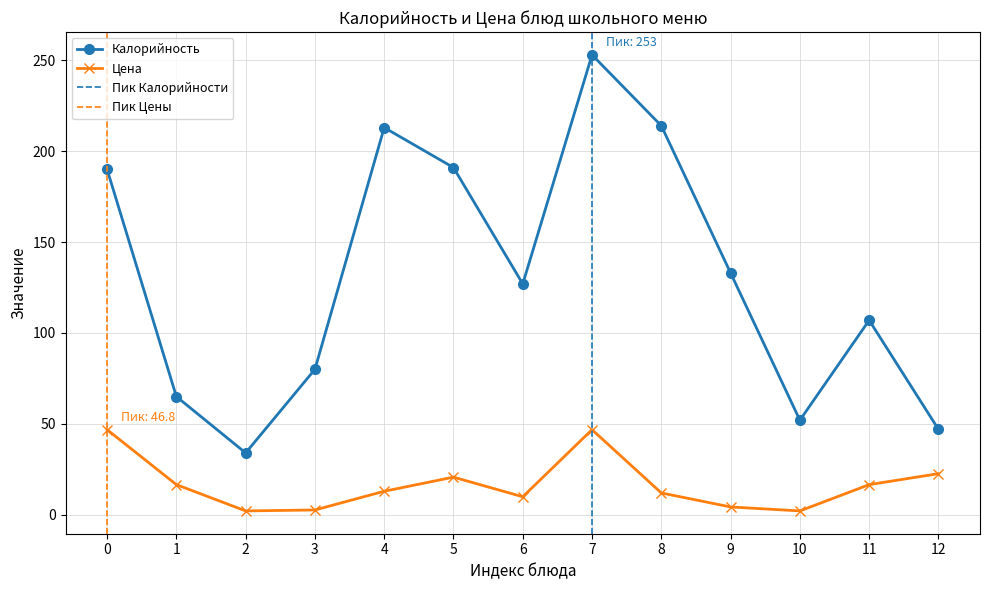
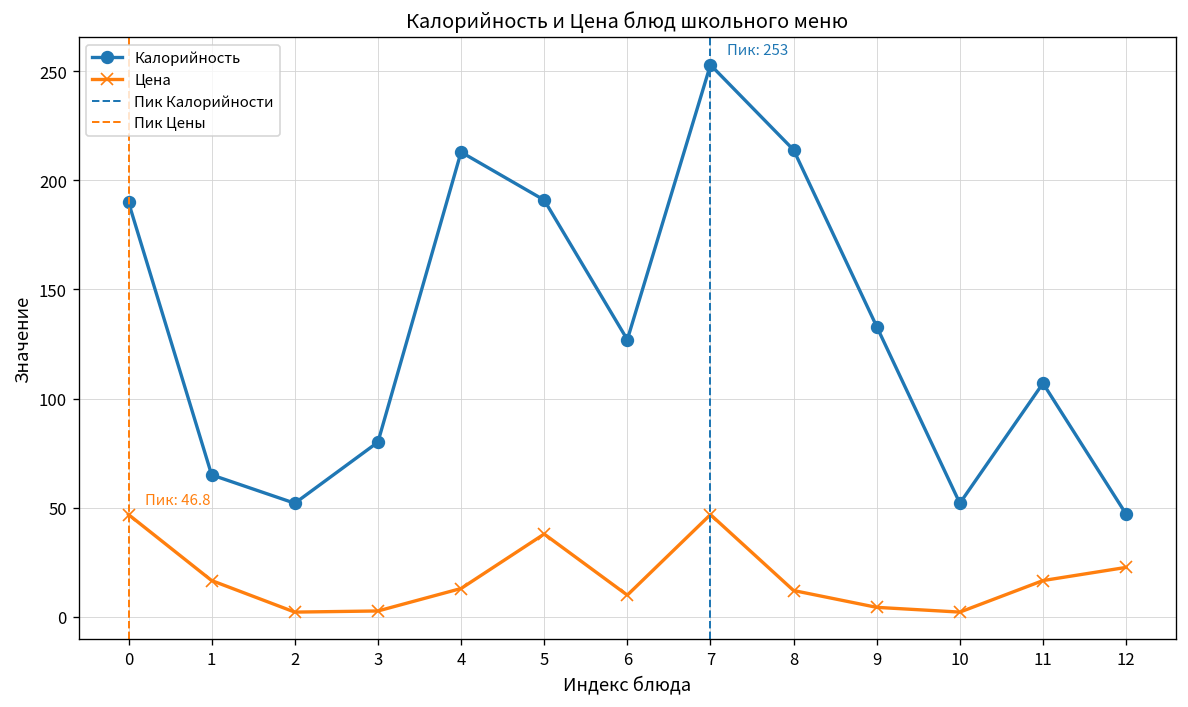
  {
    "Калорийность": {
      "0": 190,
-     "2": 34,
+     "2": 52,
      "3": 80,
      "4": 213,
      "5": 191,
      "6": 127,
      "8": 214,
      "9": 133,
      "10": 52,
      "11": 107,
      "12": 47
    },
    "Цена": {
      "1": 17,
      "2": 2,
      "3": 3,
      "4": 13,
-     "5": 21,
+     "5": 38,
      "6": 10,
      "7": 47,
      "8": 12,
      "9": 4,
      "10": 2,
      "11": 17,
      "12": 23
    }
  }
